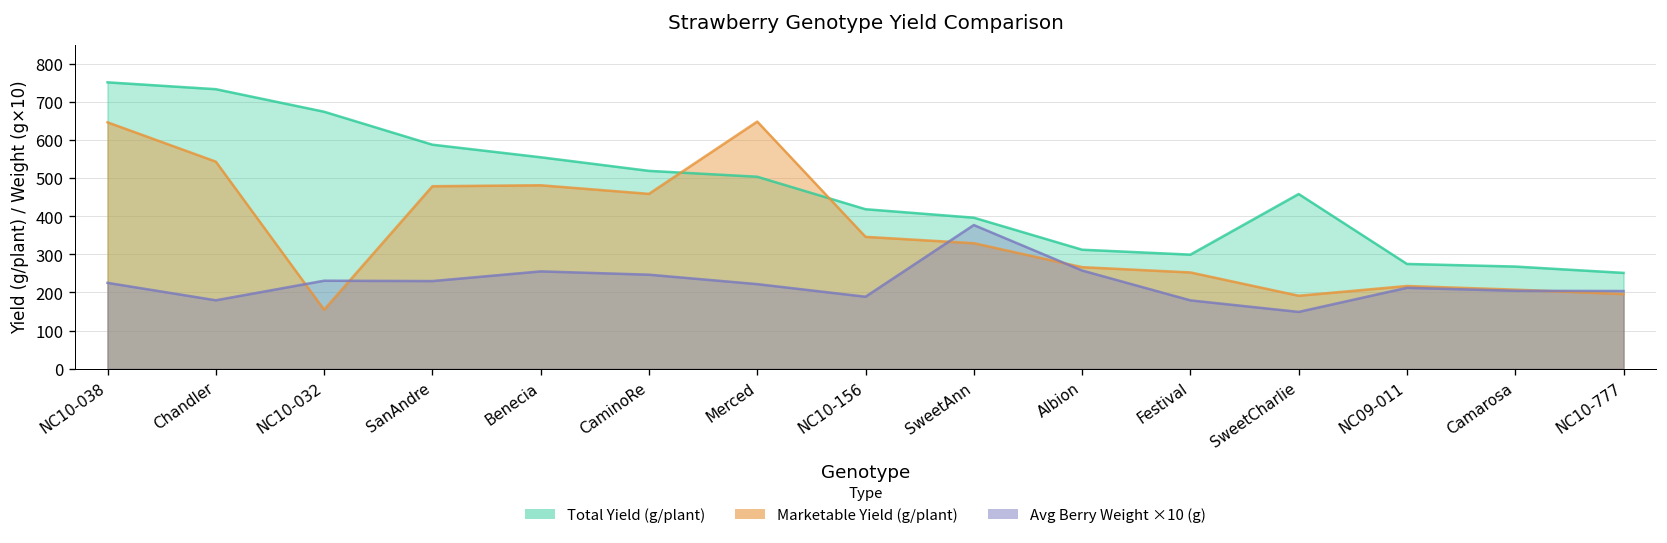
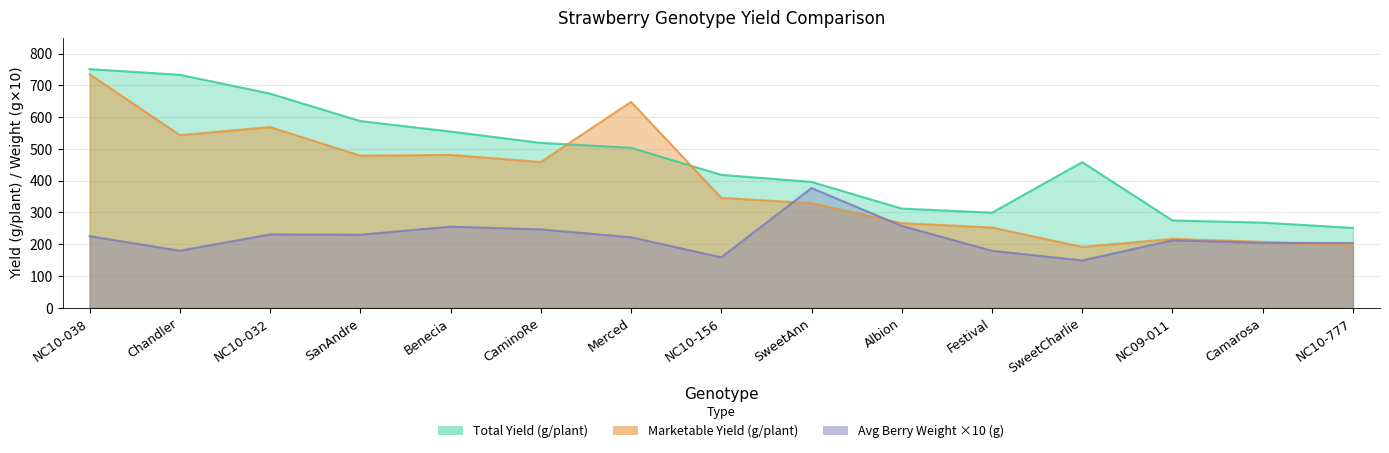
  {
    "Total Yield (g/plant)": {
      "NC10-038": 750,
      "Chandler": 730,
      "NC10-032": 670,
      "SanAndre": 590,
      "Benecia": 550,
      "CaminoRe": 520,
      "Merced": 500,
      "NC10-156": 420,
      "SweetAnn": 400,
      "Albion": 310,
      "Festival": 300,
      "SweetCharlie": 460,
      "NC09-011": 270,
      "Camarosa": 270,
      "NC10-777": 250
    },
    "Marketable Yield (g/plant)": {
-     "NC10-038": 650,
+     "NC10-038": 730,
      "Chandler": 540,
-     "NC10-032": 150,
+     "NC10-032": 570,
      "SanAndre": 480,
      "Benecia": 480,
      "CaminoRe": 460,
      "Merced": 650,
      "NC10-156": 350,
      "SweetAnn": 330,
      "Albion": 270,
      "Festival": 250,
      "SweetCharlie": 190
    },
    "Avg Berry Weight ×10 (g)": {
      "NC10-038": 230,
      "Chandler": 180,
      "NC10-032": 230,
      "SanAndre": 230,
      "Benecia": 260,
      "CaminoRe": 250,
      "Merced": 220,
-     "NC10-156": 190,
+     "NC10-156": 160,
      "SweetAnn": 380,
      "Albion": 260,
      "Festival": 180,
      "SweetCharlie": 150
    }
  }
